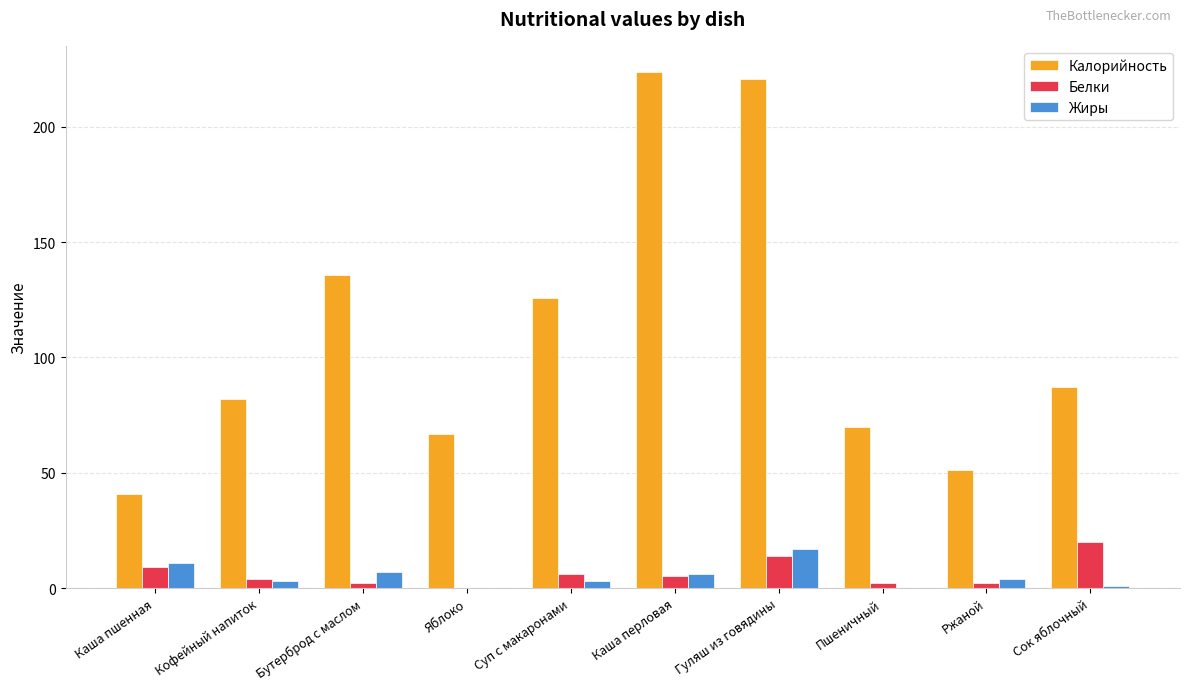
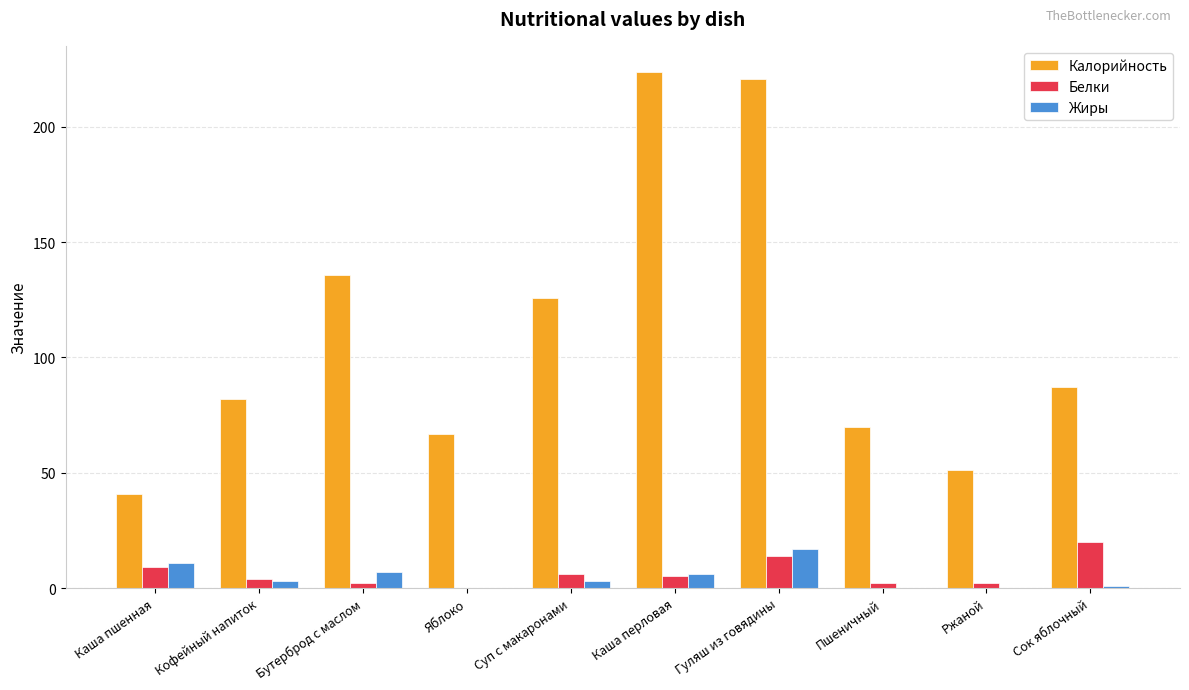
  {
    "Калорийность": {
      "Каша пшенная": 41,
      "Кофейный напиток": 82,
      "Бутерброд с маслом": 136,
      "Яблоко": 67,
      "Суп с макаронами": 126,
      "Каша перловая": 224,
      "Гуляш из говядины": 221,
      "Пшеничный": 70,
      "Ржаной": 51,
      "Сок яблочный": 87
    },
    "Белки": {
      "Каша пшенная": 9,
      "Кофейный напиток": 4,
      "Бутерброд с маслом": 2,
      "Яблоко": 0,
      "Суп с макаронами": 6,
      "Каша перловая": 5,
      "Гуляш из говядины": 14,
      "Пшеничный": 2,
      "Ржаной": 2,
      "Сок яблочный": 20
    },
    "Жиры": {
      "Каша пшенная": 11,
      "Кофейный напиток": 3,
      "Бутерброд с маслом": 7,
      "Яблоко": 0,
      "Суп с макаронами": 3,
      "Каша перловая": 6,
      "Гуляш из говядины": 17,
      "Пшеничный": 0,
-     "Ржаной": 4
+     "Ржаной": 0
    }
  }
